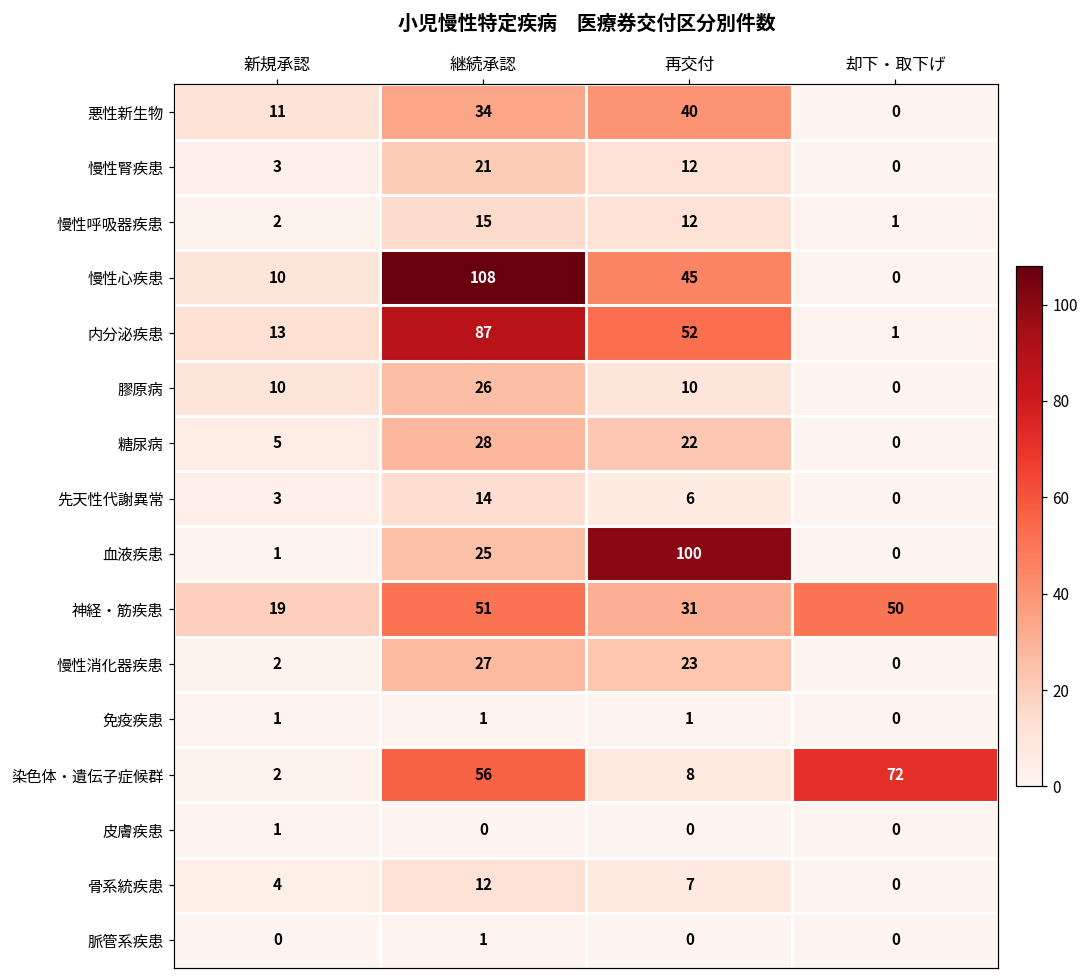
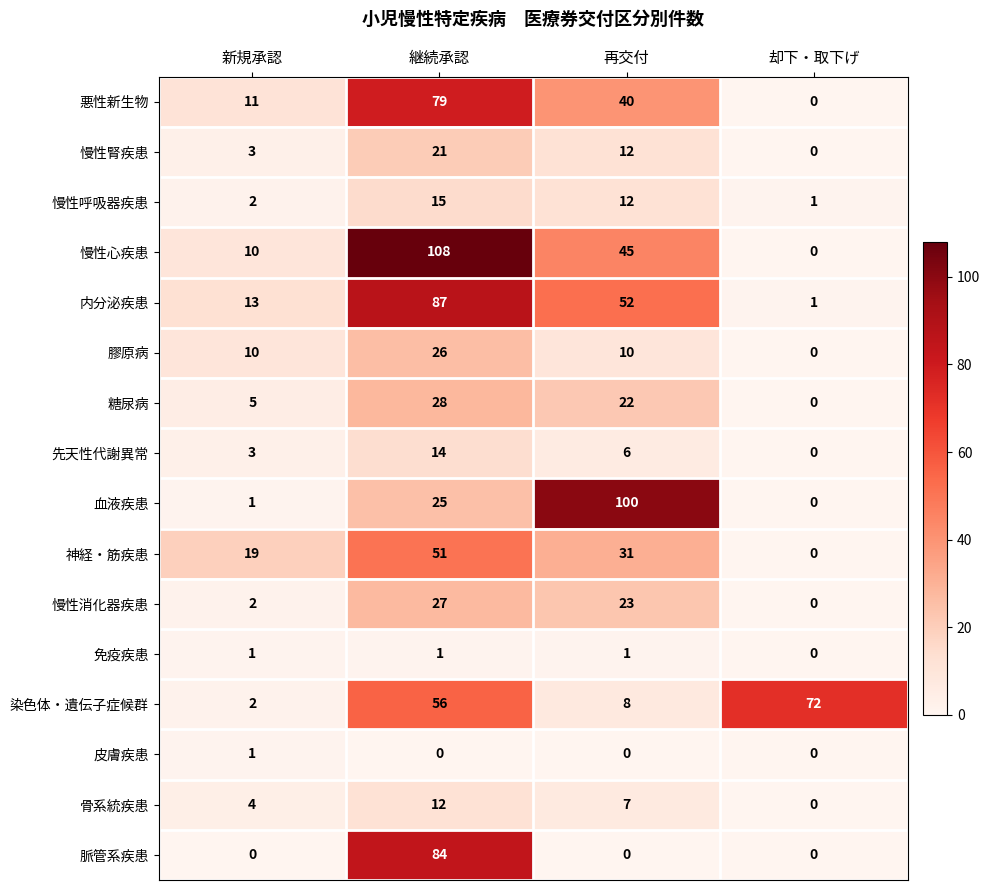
  {
    "悪性新生物": {
      "新規承認": 11,
-     "継続承認": 34,
+     "継続承認": 79,
      "再交付": 40,
      "却下・取下げ": 0
    },
    "慢性腎疾患": {
      "新規承認": 3,
      "継続承認": 21,
      "再交付": 12,
      "却下・取下げ": 0
    },
    "慢性呼吸器疾患": {
      "新規承認": 2,
      "継続承認": 15,
      "再交付": 12,
      "却下・取下げ": 1
    },
    "慢性心疾患": {
      "新規承認": 10,
      "継続承認": 108,
      "再交付": 45,
      "却下・取下げ": 0
    },
    "内分泌疾患": {
      "新規承認": 13,
      "継続承認": 87,
      "再交付": 52,
      "却下・取下げ": 1
    },
    "膠原病": {
      "新規承認": 10,
      "継続承認": 26,
      "再交付": 10,
      "却下・取下げ": 0
    },
    "糖尿病": {
      "新規承認": 5,
      "継続承認": 28,
      "再交付": 22,
      "却下・取下げ": 0
    },
    "先天性代謝異常": {
      "新規承認": 3,
      "継続承認": 14,
      "再交付": 6,
      "却下・取下げ": 0
    },
    "血液疾患": {
      "新規承認": 1,
      "継続承認": 25,
      "再交付": 100,
      "却下・取下げ": 0
    },
    "神経・筋疾患": {
      "新規承認": 19,
      "継続承認": 51,
      "再交付": 31,
-     "却下・取下げ": 50
+     "却下・取下げ": 0
    },
    "慢性消化器疾患": {
      "新規承認": 2,
      "継続承認": 27,
      "再交付": 23,
      "却下・取下げ": 0
    },
    "免疫疾患": {
      "新規承認": 1,
      "継続承認": 1,
      "再交付": 1,
      "却下・取下げ": 0
    },
    "染色体・遺伝子症候群": {
      "新規承認": 2,
      "継続承認": 56,
      "再交付": 8,
      "却下・取下げ": 72
    },
    "皮膚疾患": {
      "新規承認": 1,
      "継続承認": 0,
      "再交付": 0,
      "却下・取下げ": 0
    },
    "骨系統疾患": {
      "新規承認": 4,
      "継続承認": 12,
      "再交付": 7,
      "却下・取下げ": 0
    },
    "脈管系疾患": {
      "新規承認": 0,
-     "継続承認": 1,
+     "継続承認": 84,
      "再交付": 0,
      "却下・取下げ": 0
    }
  }
